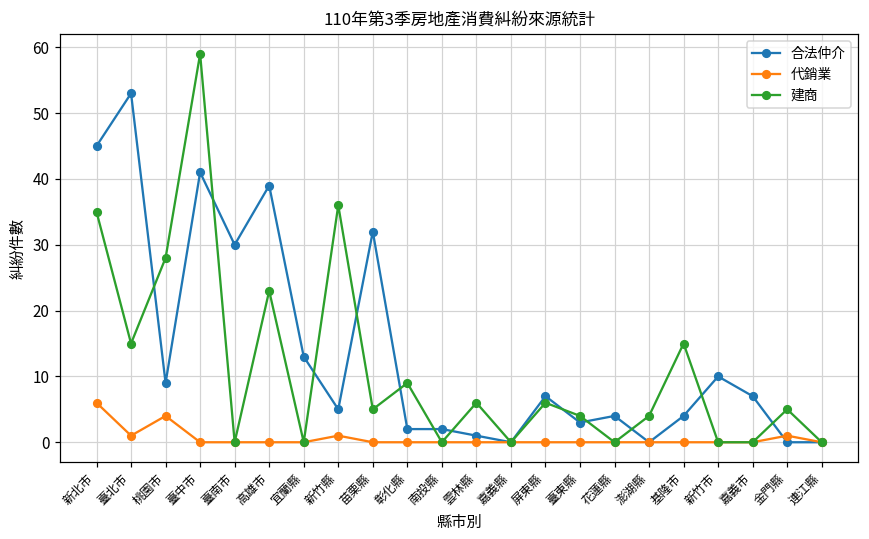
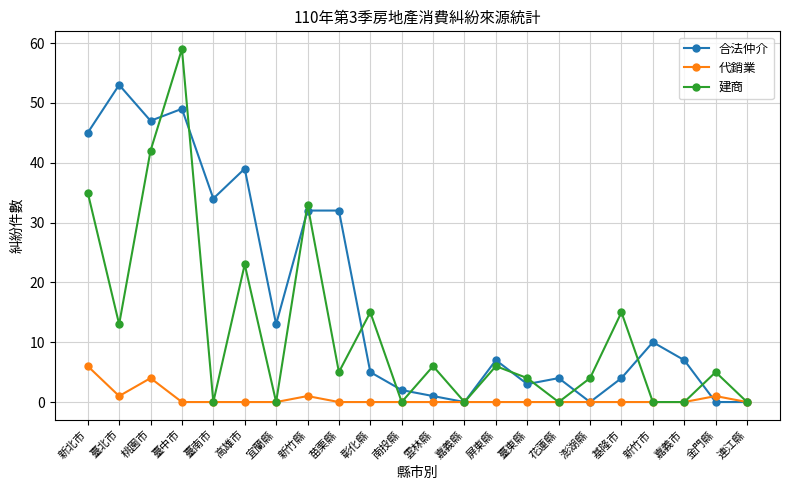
  {
    "合法仲介": {
      "新北市": 45,
      "臺北市": 53,
-     "桃園市": 9,
-     "臺中市": 41,
-     "臺南市": 30,
+     "桃園市": 47,
+     "臺中市": 49,
+     "臺南市": 34,
      "高雄市": 39,
      "宜蘭縣": 13,
-     "新竹縣": 5,
+     "新竹縣": 32,
      "苗栗縣": 32,
-     "彰化縣": 2,
+     "彰化縣": 5,
      "南投縣": 2,
      "雲林縣": 1,
      "屏東縣": 7,
      "臺東縣": 3,
      "花蓮縣": 4,
      "基隆市": 4,
      "新竹市": 10,
      "嘉義市": 7,
      "金門縣": 0
    },
    "代銷業": {
      "新北市": 6,
      "臺北市": 1,
      "桃園市": 4,
      "臺中市": 0,
      "高雄市": 0,
      "新竹縣": 1,
      "苗栗縣": 0,
      "彰化縣": 0,
      "雲林縣": 0,
      "屏東縣": 0,
      "臺東縣": 0,
      "基隆市": 0,
      "金門縣": 1
    },
    "建商": {
      "新北市": 35,
-     "臺北市": 15,
-     "桃園市": 28,
+     "臺北市": 13,
+     "桃園市": 42,
      "臺中市": 59,
      "高雄市": 23,
-     "新竹縣": 36,
+     "新竹縣": 33,
      "苗栗縣": 5,
-     "彰化縣": 9,
+     "彰化縣": 15,
      "雲林縣": 6,
      "屏東縣": 6,
      "臺東縣": 4,
      "澎湖縣": 4,
      "基隆市": 15,
      "金門縣": 5
    }
  }
